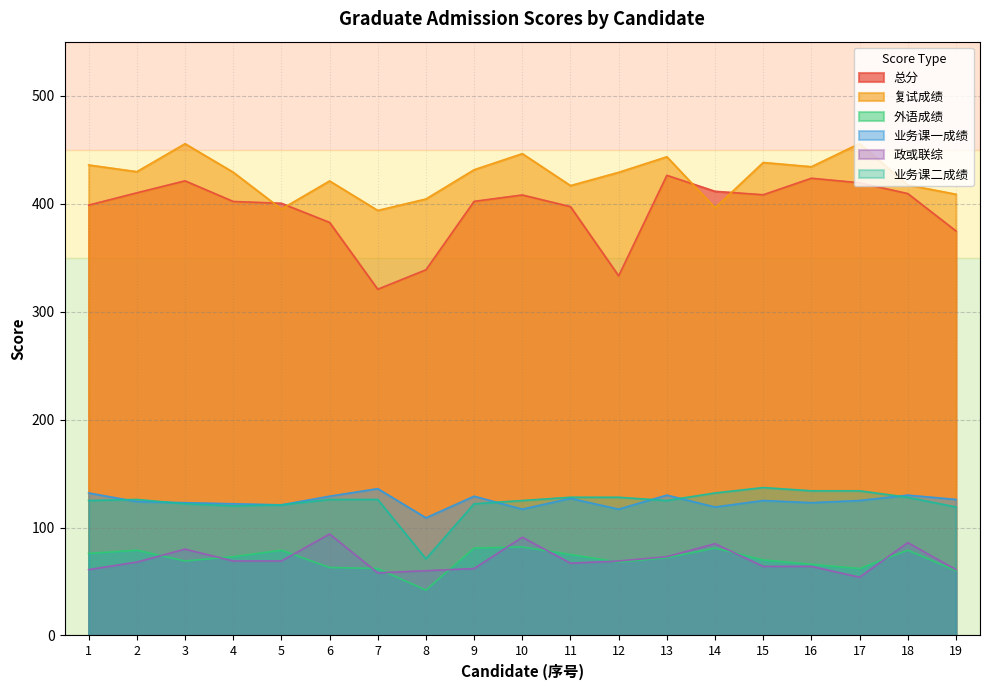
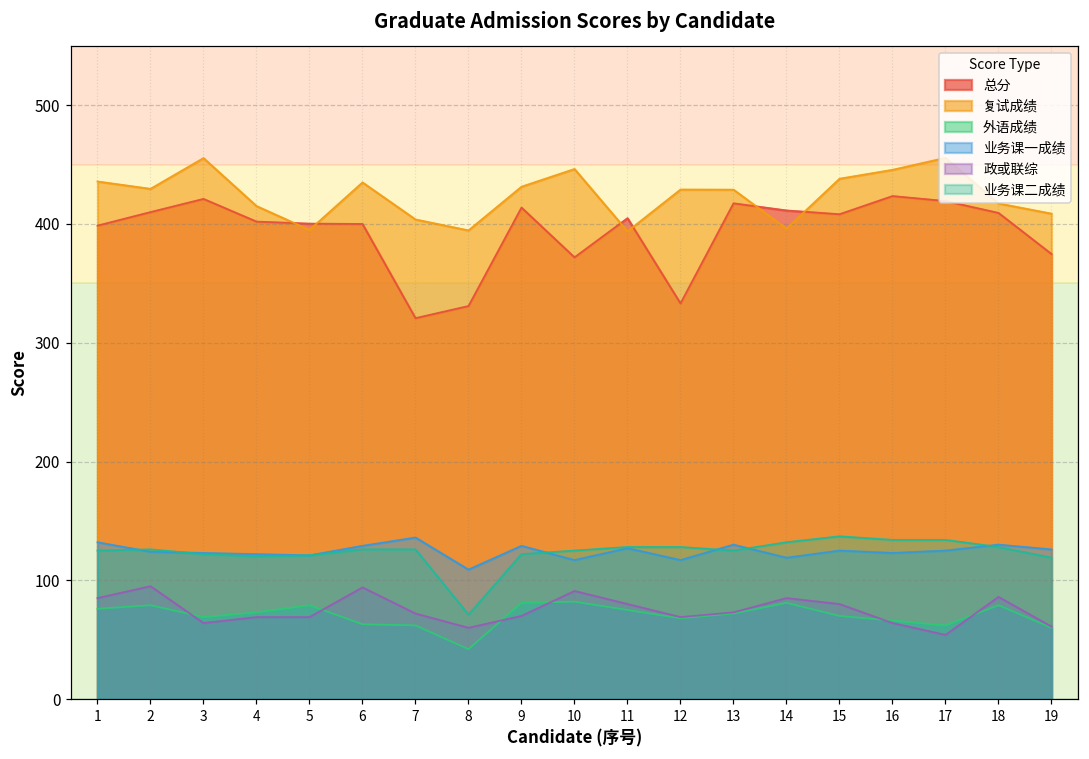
  {
    "总分": {
      "1": 399,
      "2": 410,
      "3": 421,
      "4": 402,
      "5": 400,
-     "6": 383,
+     "6": 400,
      "7": 321,
-     "8": 339,
-     "9": 402,
-     "10": 408,
-     "11": 397,
+     "8": 331,
+     "9": 414,
+     "10": 372,
+     "11": 405,
      "12": 333,
-     "13": 426,
+     "13": 417,
      "14": 411,
      "15": 408,
      "16": 424,
      "18": 409,
      "19": 375
    },
    "复试成绩": {
      "1": 436,
      "2": 430,
      "3": 456,
-     "4": 429,
+     "4": 415,
      "5": 395,
-     "6": 421,
-     "7": 394,
-     "8": 404,
+     "6": 435,
+     "7": 404,
+     "8": 395,
      "9": 431,
      "10": 446,
-     "11": 417,
+     "11": 394,
      "12": 429,
-     "13": 443,
+     "13": 429,
      "14": 396,
      "15": 438,
-     "16": 434,
+     "16": 446,
      "19": 409
    },
    "政或联综": {
-     "1": 61,
-     "2": 68,
-     "3": 80,
+     "1": 85,
+     "2": 95,
+     "3": 64,
      "4": 69,
      "5": 69,
      "6": 94,
-     "7": 58,
+     "7": 72,
      "8": 60,
-     "9": 62,
+     "9": 70,
      "10": 91,
-     "11": 67,
+     "11": 80,
      "14": 85,
-     "15": 64,
+     "15": 80,
      "17": 54,
      "18": 86
    }
  }
